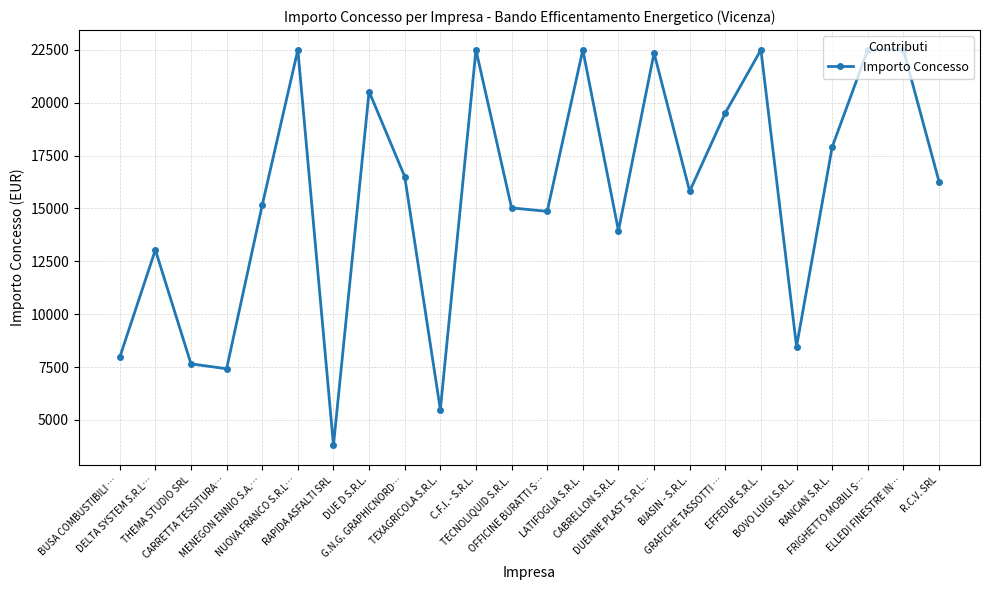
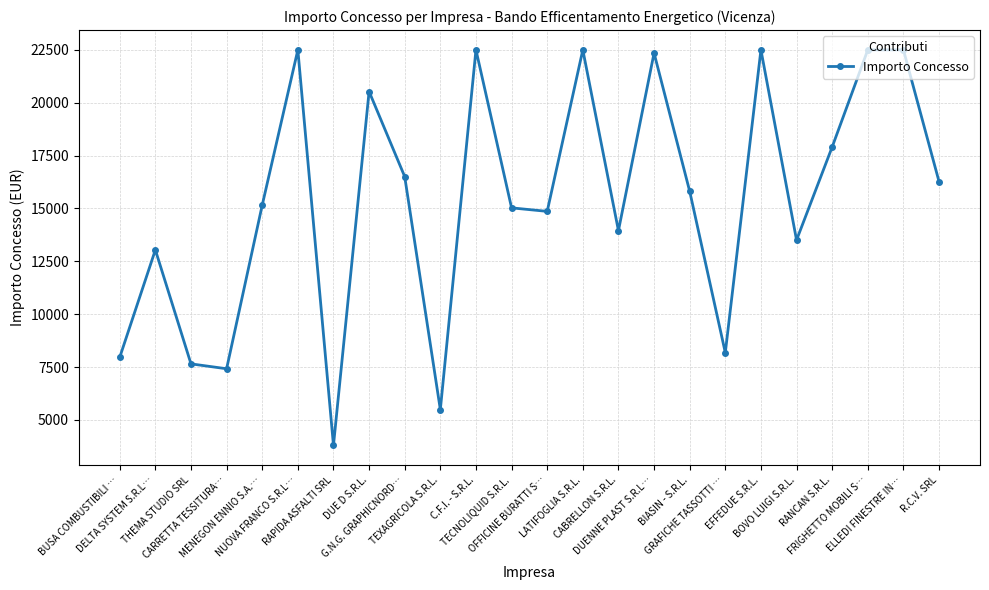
  {
    "BUSA COMBUSTIBILI …": 8000,
    "DELTA SYSTEM S.R.L…": 13000,
    "THEMA STUDIO SRL": 7700,
    "CARRETTA TESSITURA…": 7400,
    "MENEGON ENNIO S.A.…": 15200,
    "NUOVA FRANCO S.R.L…": 22500,
    "RAPIDA ASFALTI SRL": 3800,
    "DUE D S.R.L.": 20500,
    "G.N.G. GRAPHICNORD…": 16500,
    "TEXAGRICOLA S.R.L.": 5500,
    "C.F.I. - S.R.L.": 22500,
    "TECNOLIQUID S.R.L.": 15000,
    "OFFICINE BURATTI S…": 14900,
    "LATIFOGLIA S.R.L.": 22500,
    "CABRELLON S.R.L.": 14000,
    "DUENNE PLAST S.R.L…": 22400,
    "BIASIN - S.R.L.": 15800,
-   "GRAFICHE TASSOTTI …": 19500,
+   "GRAFICHE TASSOTTI …": 8200,
    "EFFEDUE S.R.L.": 22500,
-   "BOVO LUIGI S.R.L.": 8500,
+   "BOVO LUIGI S.R.L.": 13500,
    "RANCAN S.R.L.": 17900,
    "R.C.V. SRL": 16300
  }
